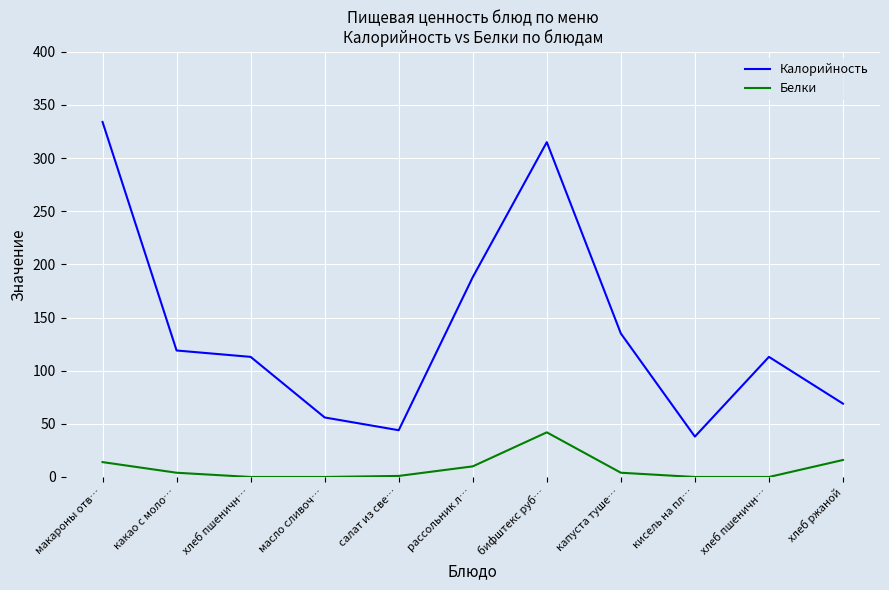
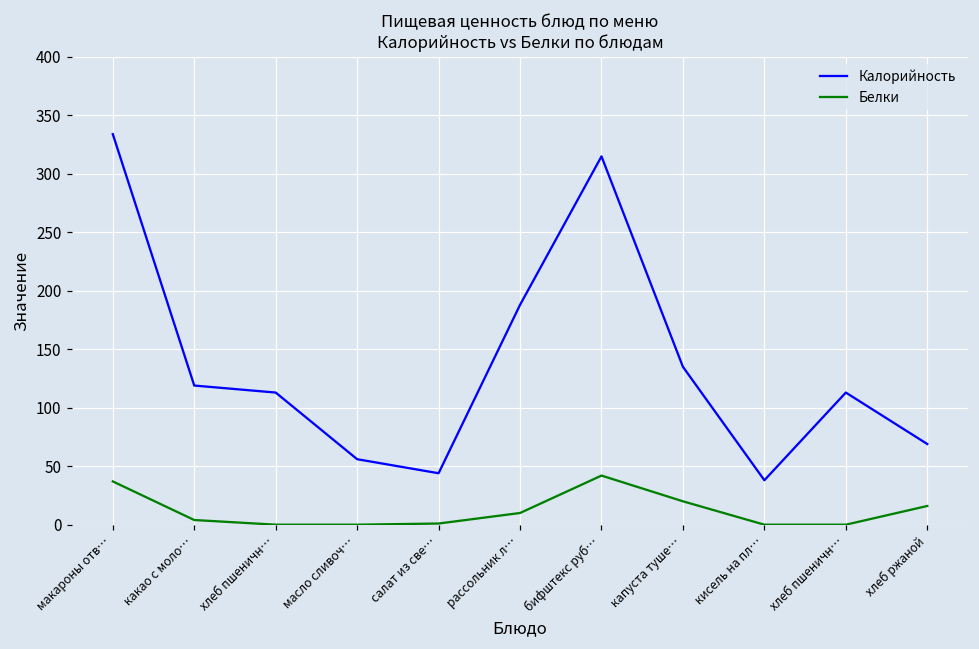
  {
    "Калорийность": {
      "макароны отв…": 334,
      "какао с моло…": 119,
      "масло сливоч…": 56,
      "салат из све…": 44,
      "рассольник л…": 188,
      "бифштекс руб…": 315,
      "капуста туше…": 135,
      "кисель на пл…": 38,
      "хлеб ржаной": 69
    },
    "Белки": {
-     "макароны отв…": 14,
+     "макароны отв…": 37,
      "какао с моло…": 4,
      "масло сливоч…": 0,
      "салат из све…": 1,
      "рассольник л…": 10,
      "бифштекс руб…": 42,
-     "капуста туше…": 4,
+     "капуста туше…": 20,
      "кисель на пл…": 0,
      "хлеб ржаной": 16
    }
  }
